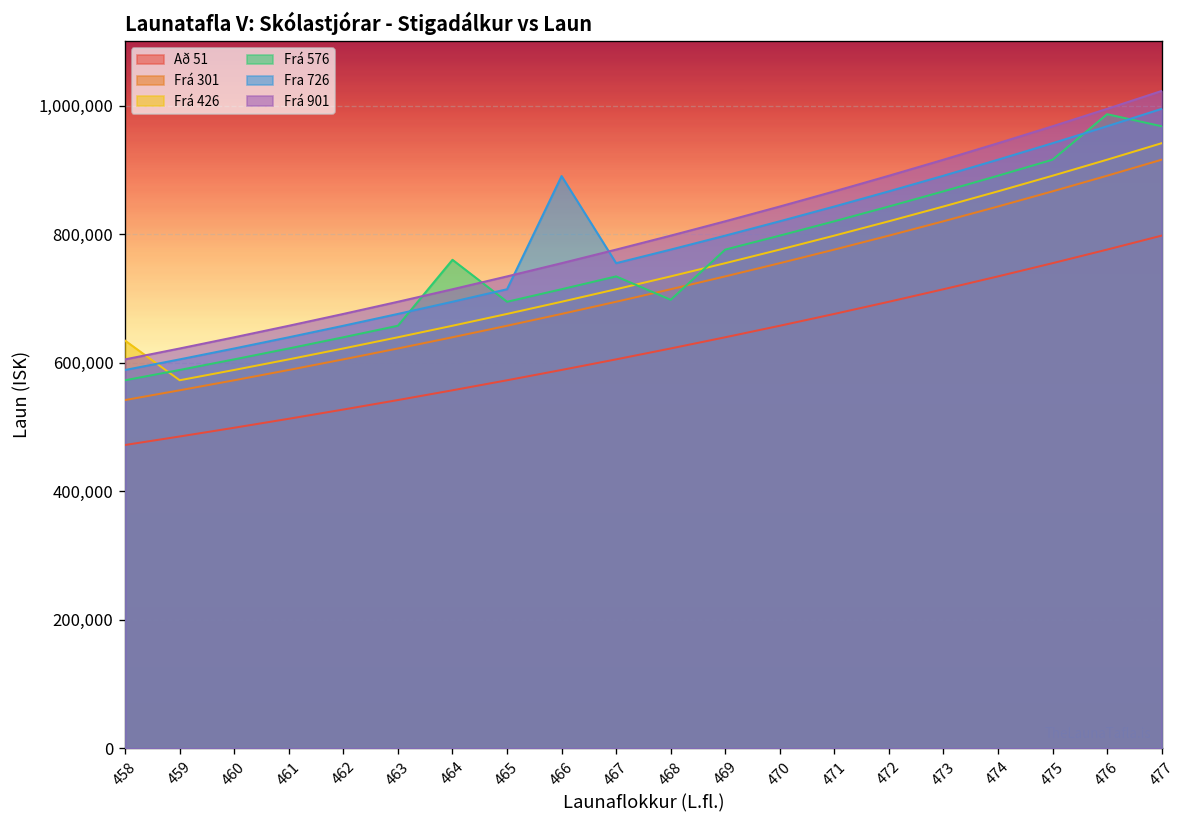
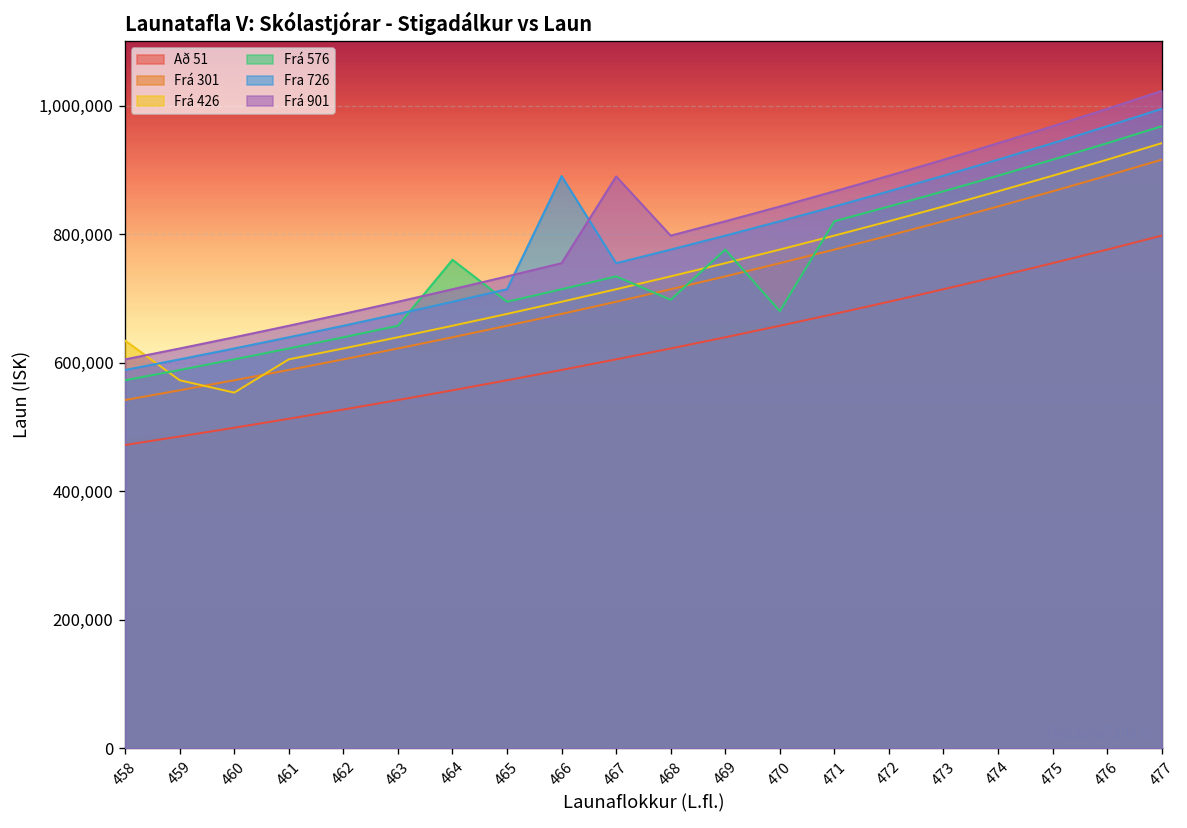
  {
    "Frá 426": {
      "458": "630,000",
      "459": "570,000",
-     "460": "590,000",
+     "460": "550,000",
      "461": "610,000",
      "462": "620,000",
      "463": "640,000",
      "464": "660,000",
      "465": "680,000",
      "466": "690,000",
      "467": "710,000",
      "468": "730,000",
      "469": "750,000",
      "470": "780,000",
      "471": "800,000",
      "472": "820,000",
      "473": "840,000",
      "474": "870,000",
      "475": "890,000",
      "476": "920,000",
      "477": "940,000"
    },
    "Frá 576": {
      "458": "570,000",
      "459": "590,000",
      "460": "610,000",
      "461": "620,000",
      "462": "640,000",
      "463": "660,000",
      "464": "760,000",
      "465": "690,000",
      "466": "710,000",
      "467": "730,000",
      "468": "700,000",
      "469": "780,000",
-     "470": "800,000",
+     "470": "680,000",
      "471": "820,000",
      "472": "840,000",
      "473": "870,000",
      "474": "890,000",
      "475": "920,000",
-     "476": "990,000",
+     "476": "940,000",
      "477": "970,000"
    },
    "Fra 726": {
      "458": "590,000",
      "459": "610,000",
      "460": "620,000",
      "461": "640,000",
      "462": "660,000",
      "463": "680,000",
      "464": "690,000",
      "465": "710,000",
      "466": "890,000",
      "467": "750,000",
      "468": "780,000",
      "469": "800,000",
      "470": "820,000",
      "471": "840,000",
      "472": "870,000",
      "473": "890,000",
      "474": "920,000",
      "475": "940,000",
      "476": "970,000",
      "477": "990,000"
    },
    "Frá 901": {
      "458": "610,000",
      "459": "620,000",
      "460": "640,000",
      "461": "660,000",
      "462": "680,000",
      "463": "690,000",
      "464": "710,000",
      "465": "730,000",
      "466": "750,000",
-     "467": "780,000",
+     "467": "890,000",
      "468": "800,000",
      "469": "820,000",
      "470": "840,000",
      "471": "870,000",
      "472": "890,000",
      "473": "920,000",
      "474": "940,000",
      "475": "970,000",
      "476": "990,000",
      "477": "1,020,000"
    }
  }
